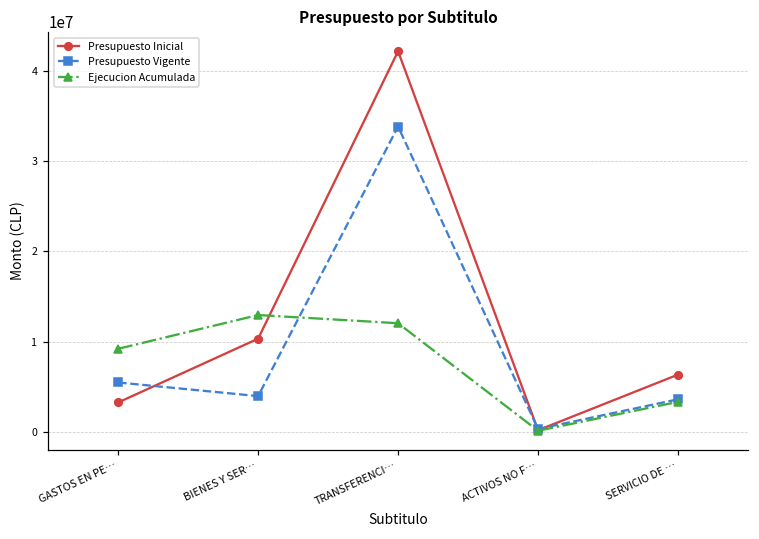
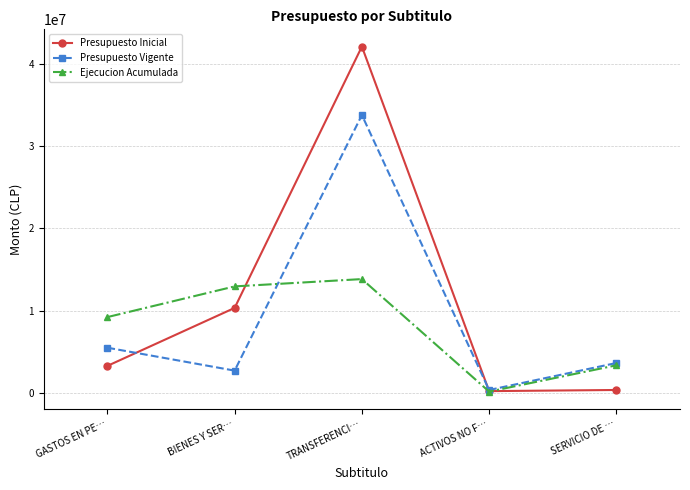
  {
    "Presupuesto Inicial": {
      "GASTOS EN PE…": 3000000,
      "BIENES Y SER…": 10000000,
      "TRANSFERENCI…": 42000000,
-     "SERVICIO DE …": 6000000
+     "SERVICIO DE …": 0
    },
    "Presupuesto Vigente": {
      "GASTOS EN PE…": 5000000,
-     "BIENES Y SER…": 4000000,
+     "BIENES Y SER…": 3000000,
      "TRANSFERENCI…": 34000000
    },
    "Ejecucion Acumulada": {
      "GASTOS EN PE…": 9000000,
      "BIENES Y SER…": 13000000,
-     "TRANSFERENCI…": 12000000
+     "TRANSFERENCI…": 14000000
    }
  }
